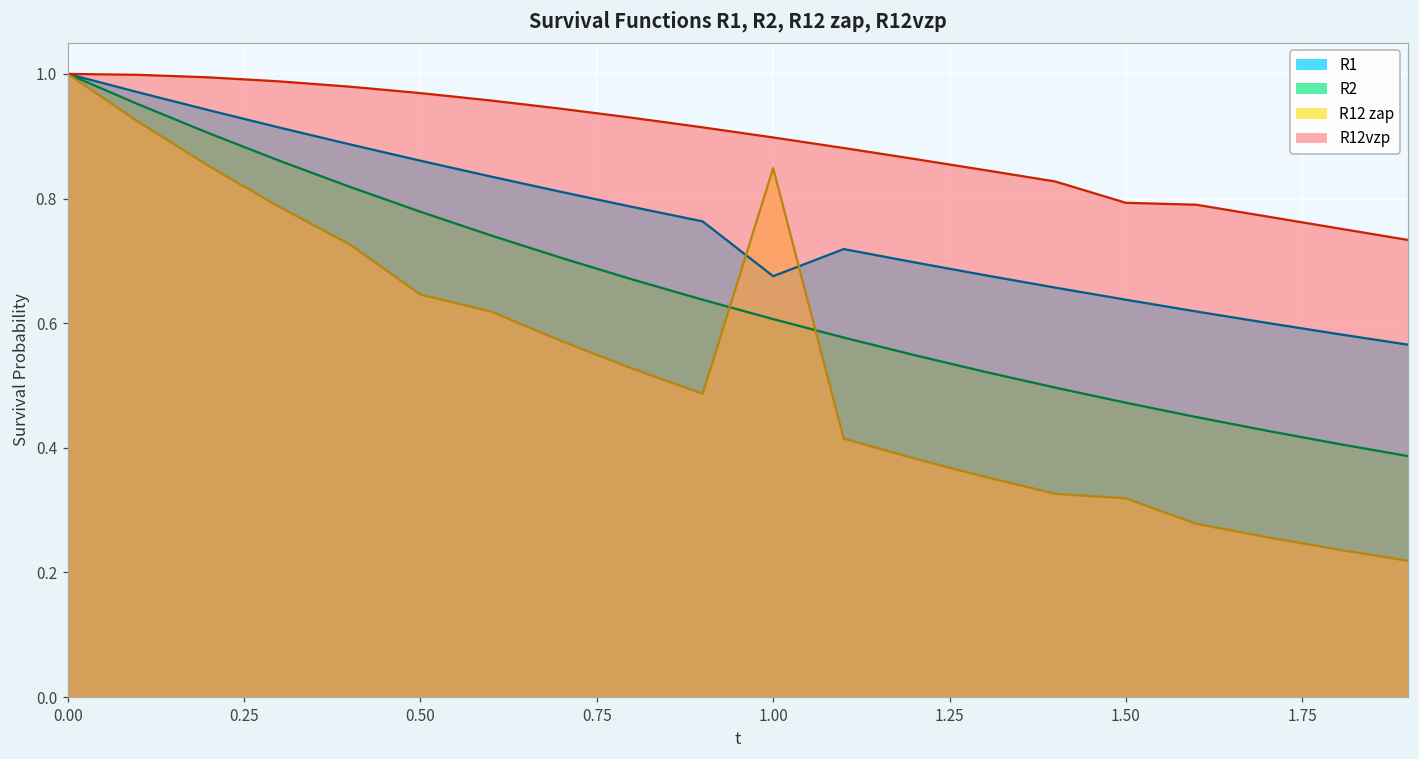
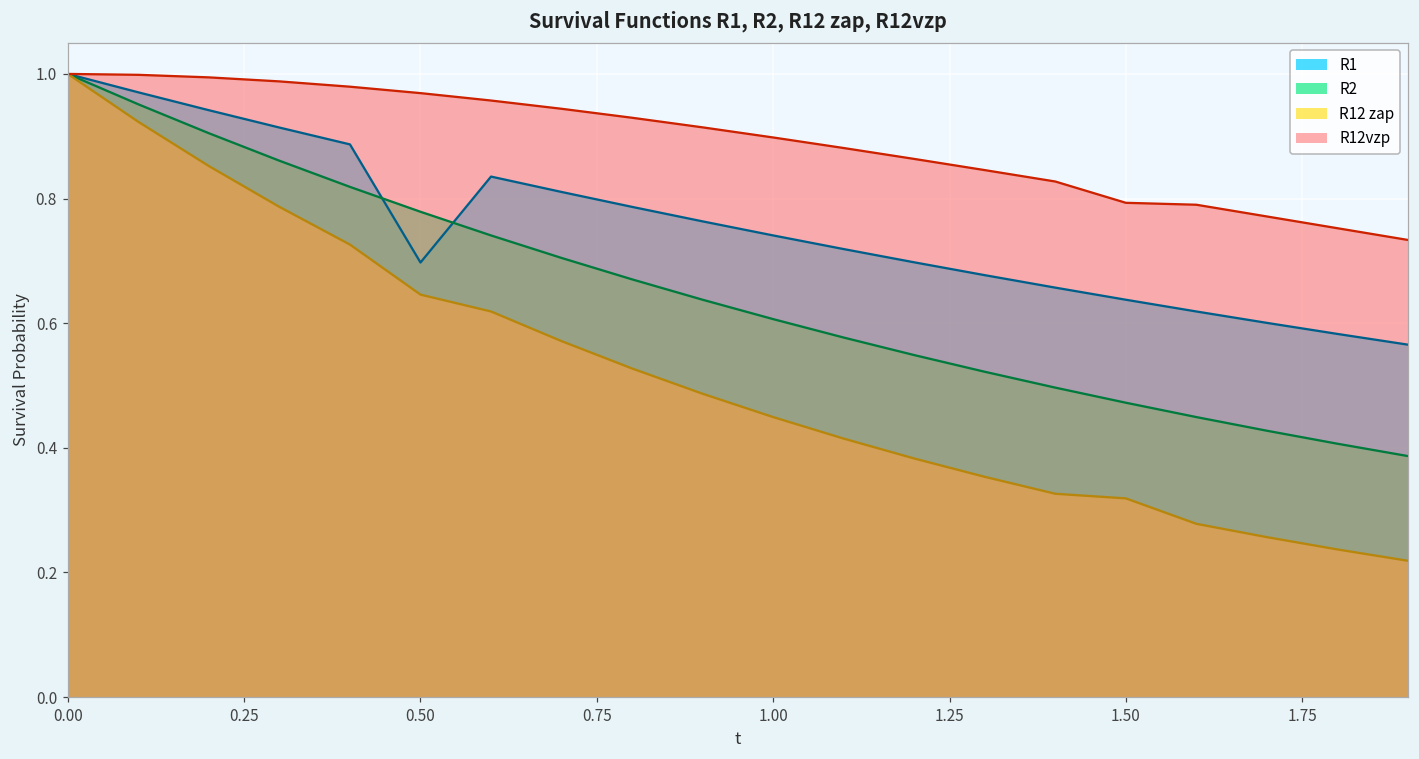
  {
    "R1": {
-     "0.50": 0.86,
-     "1.00": 0.68,
+     "0.50": 0.70,
+     "1.00": 0.74,
      "1.50": 0.64
    },
    "R2": {
      "0.50": 0.78,
      "1.00": 0.61,
      "1.50": 0.47
    },
    "R12 zap": {
      "0.50": 0.65,
-     "1.00": 0.85,
+     "1.00": 0.45,
      "1.50": 0.32
    },
    "R12vzp": {
      "0.50": 0.97,
      "1.00": 0.90,
      "1.50": 0.79
    }
  }
